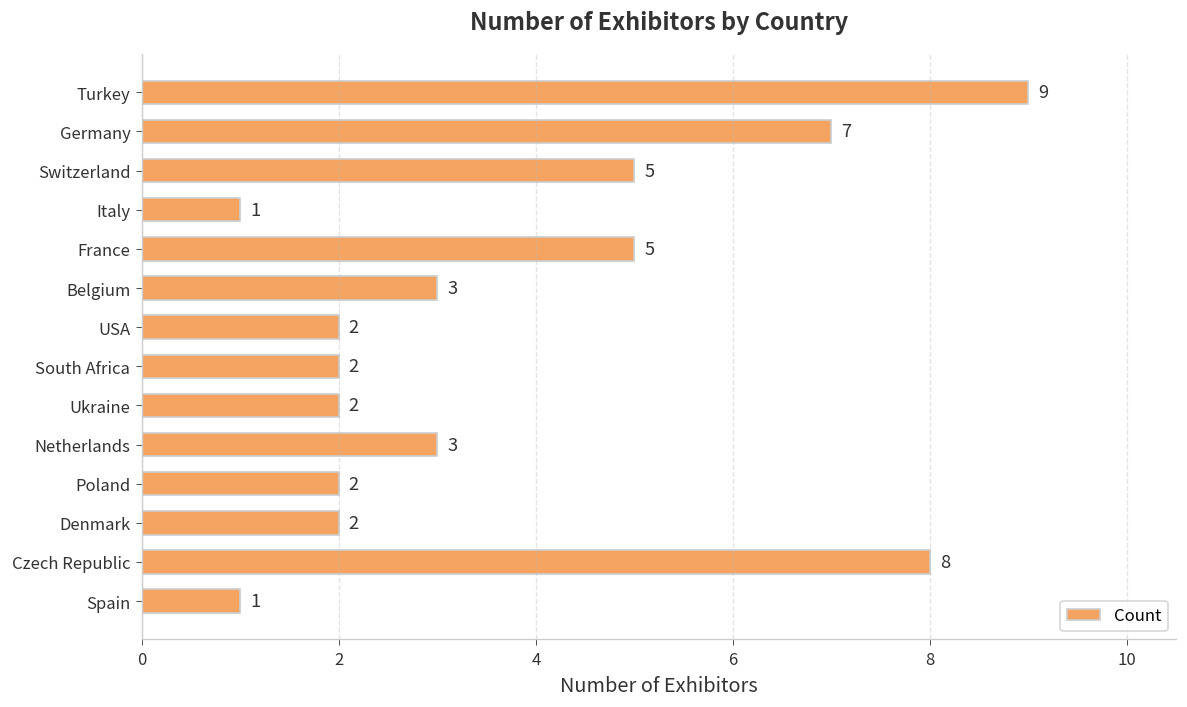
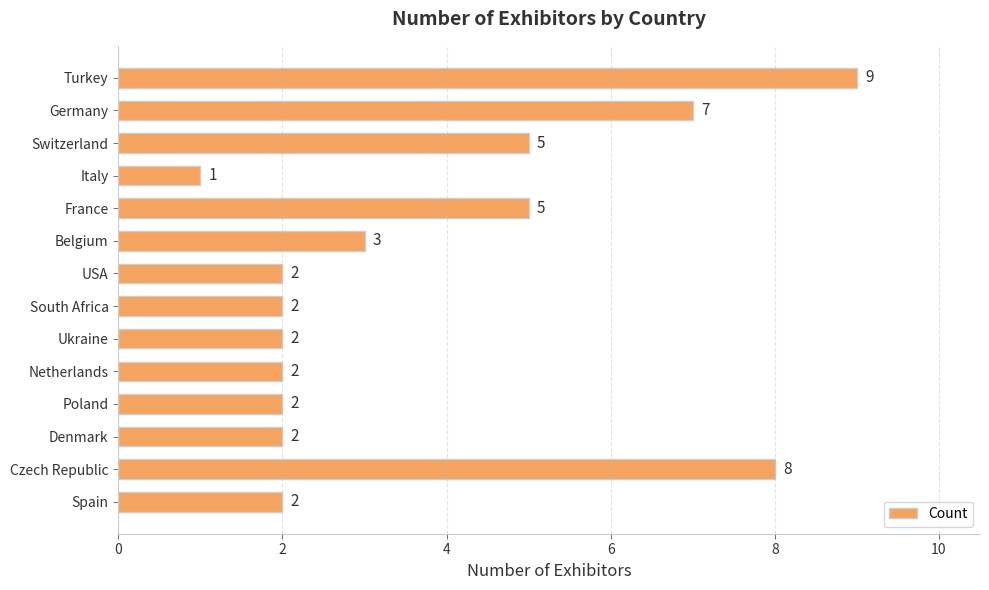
  {
    "Turkey": 9,
    "Germany": 7,
    "Switzerland": 5,
    "Italy": 1,
    "France": 5,
    "Belgium": 3,
    "USA": 2,
    "South Africa": 2,
    "Ukraine": 2,
-   "Netherlands": 3,
+   "Netherlands": 2,
    "Poland": 2,
    "Denmark": 2,
    "Czech Republic": 8,
-   "Spain": 1
+   "Spain": 2
  }
